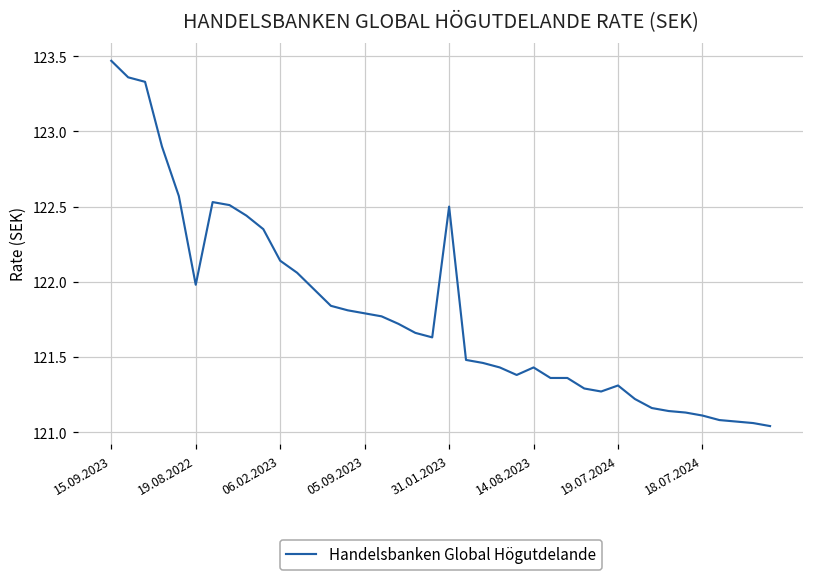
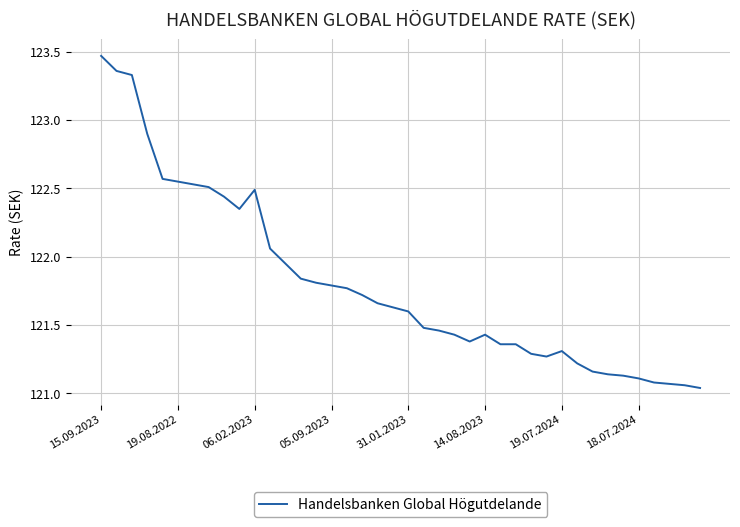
  {
    "15.09.2023": 123.47,
-   "19.08.2022": 121.98,
-   "06.02.2023": 122.14,
+   "19.08.2022": 122.55,
+   "06.02.2023": 122.49,
    "05.09.2023": 121.79,
-   "31.01.2023": 122.5,
+   "31.01.2023": 121.6,
    "14.08.2023": 121.43,
    "19.07.2024": 121.31,
    "18.07.2024": 121.11
  }
